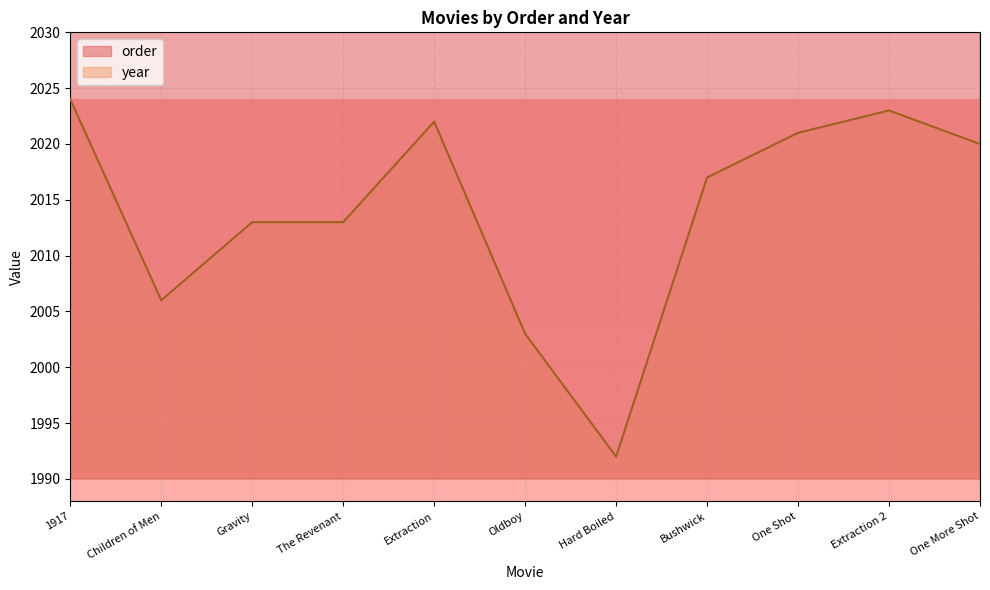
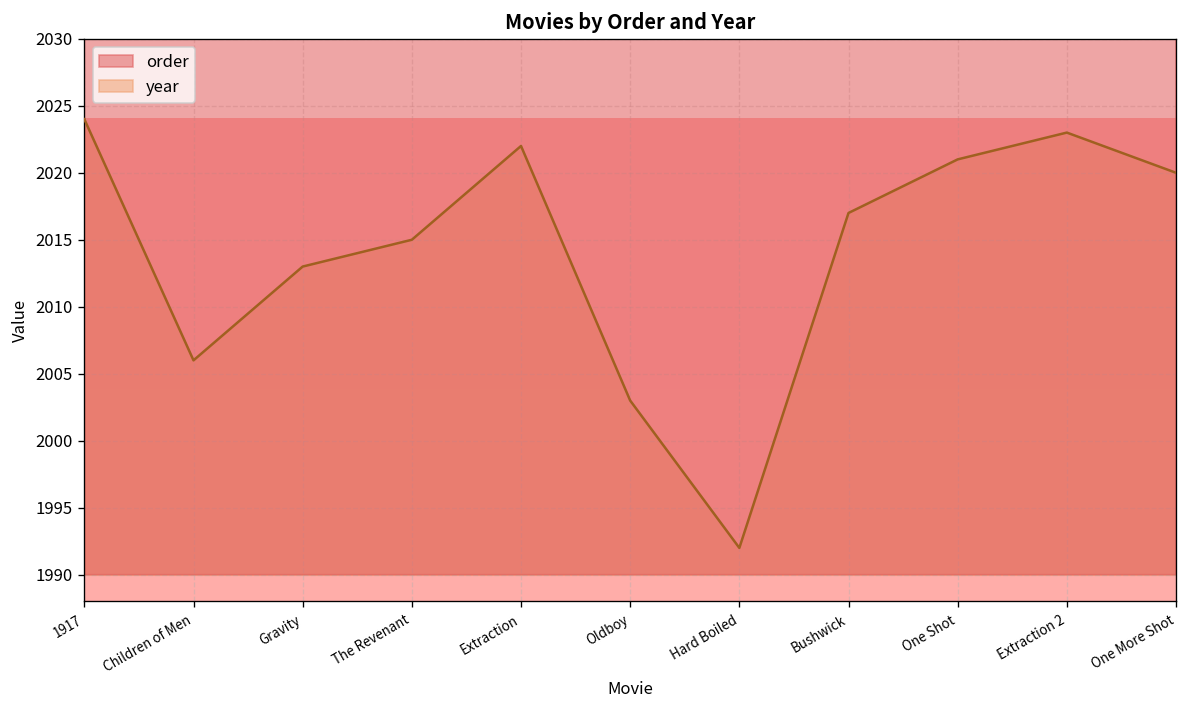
  {
    "year": {
      "1917": 2024,
      "Children of Men": 2006,
      "Gravity": 2013,
-     "The Revenant": 2013,
+     "The Revenant": 2015,
      "Extraction": 2022,
      "Oldboy": 2003,
      "Hard Boiled": 1992,
      "Bushwick": 2017,
      "One Shot": 2021,
      "Extraction 2": 2023,
      "One More Shot": 2020
    }
  }
